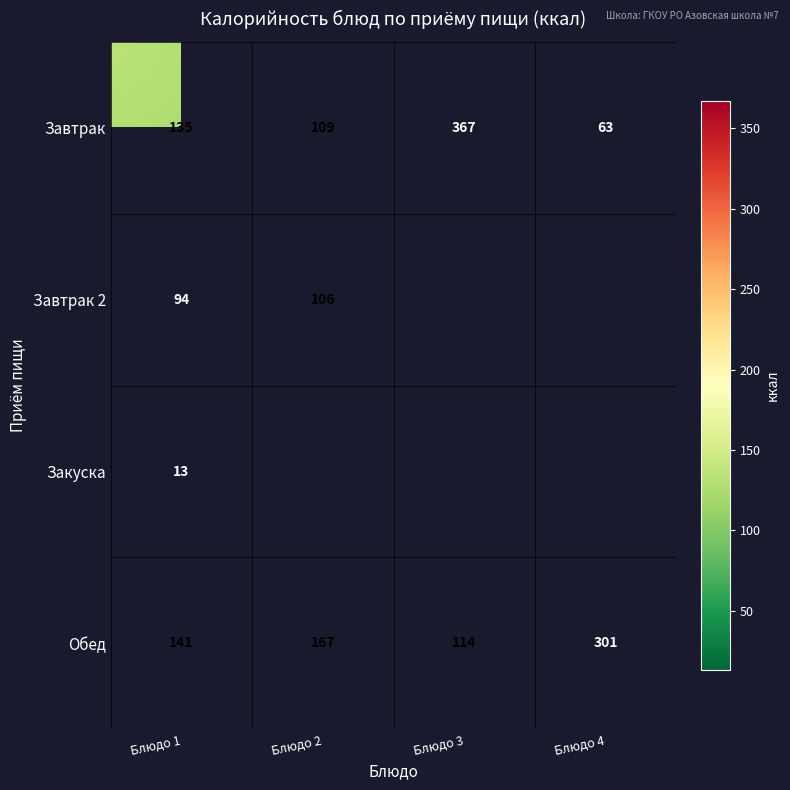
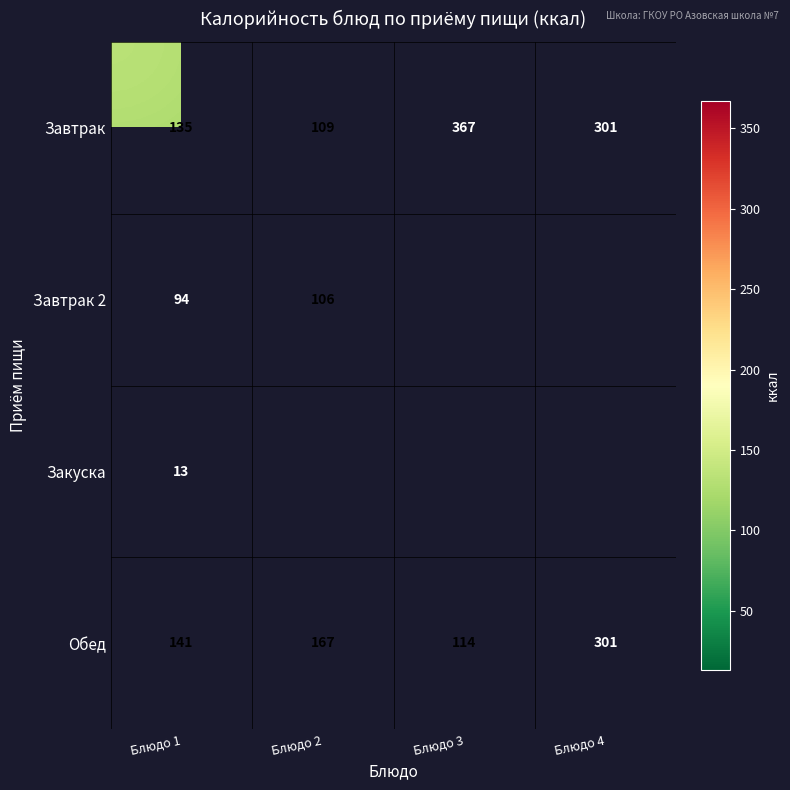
  {
    "Завтрак": {
      "Блюдо 3": 367,
-     "Блюдо 4": 63
+     "Блюдо 4": 301
    },
    "Завтрак 2": {
      "Блюдо 1": 94
    },
    "Закуска": {
      "Блюдо 1": 13
    },
    "Обед": {
      "Блюдо 4": 301
    }
  }
